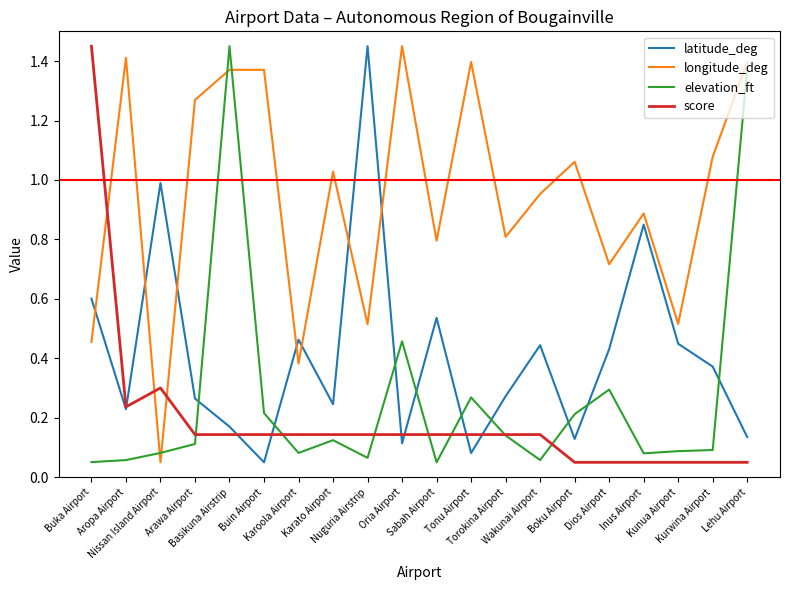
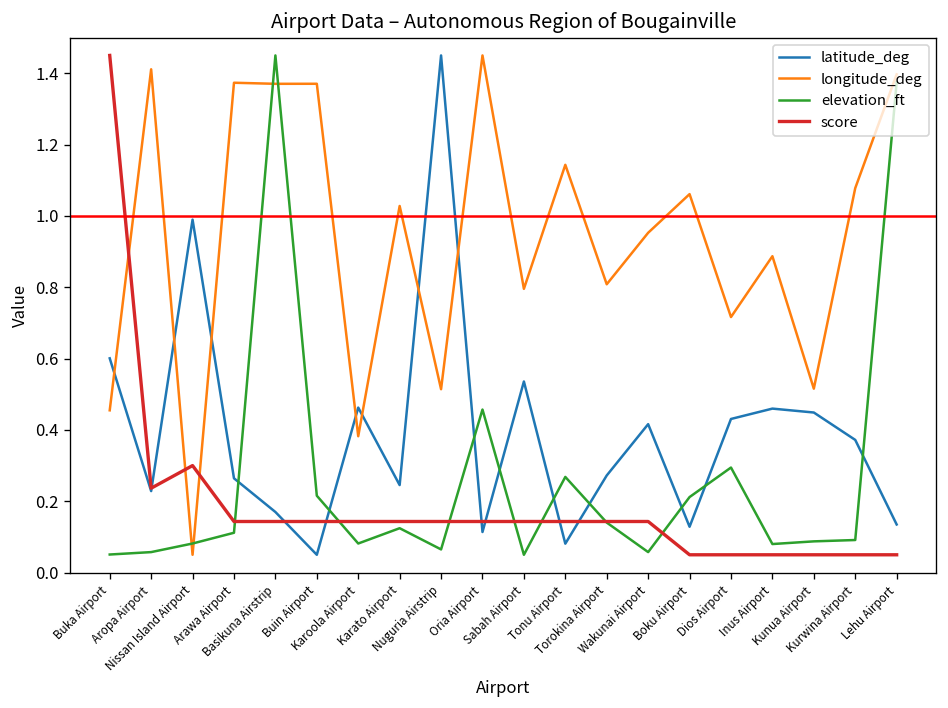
  {
    "latitude_deg": {
      "Buka Airport": 0.60,
      "Nissan Island Airport": 0.99,
      "Arawa Airport": 0.26,
      "Basikuna Airstrip": 0.17,
      "Buin Airport": 0.05,
      "Karoola Airport": 0.46,
      "Karato Airport": 0.25,
      "Nuguria Airstrip": 1.45,
      "Oria Airport": 0.11,
      "Sabah Airport": 0.54,
      "Tonu Airport": 0.08,
      "Torokina Airport": 0.27,
-     "Wakunai Airport": 0.44,
+     "Wakunai Airport": 0.42,
      "Boku Airport": 0.13,
      "Dios Airport": 0.43,
-     "Inus Airport": 0.85,
+     "Inus Airport": 0.46,
      "Kunua Airport": 0.45,
      "Kurwina Airport": 0.37,
      "Lehu Airport": 0.14
    },
    "longitude_deg": {
      "Buka Airport": 0.46,
      "Aropa Airport": 1.41,
      "Nissan Island Airport": 0.05,
-     "Arawa Airport": 1.27,
+     "Arawa Airport": 1.37,
      "Basikuna Airstrip": 1.37,
      "Buin Airport": 1.37,
      "Karoola Airport": 0.38,
      "Karato Airport": 1.03,
      "Nuguria Airstrip": 0.51,
      "Oria Airport": 1.45,
      "Sabah Airport": 0.80,
-     "Tonu Airport": 1.40,
+     "Tonu Airport": 1.14,
      "Torokina Airport": 0.81,
      "Wakunai Airport": 0.95,
      "Boku Airport": 1.06,
      "Dios Airport": 0.72,
      "Inus Airport": 0.89,
      "Kunua Airport": 0.52,
      "Kurwina Airport": 1.08
    },
    "elevation_ft": {
      "Buka Airport": 0.05,
      "Aropa Airport": 0.06,
      "Nissan Island Airport": 0.08,
      "Arawa Airport": 0.11,
      "Basikuna Airstrip": 1.45,
      "Buin Airport": 0.22,
      "Karoola Airport": 0.08,
      "Karato Airport": 0.12,
      "Nuguria Airstrip": 0.07,
      "Oria Airport": 0.46,
      "Sabah Airport": 0.05,
      "Tonu Airport": 0.27,
      "Wakunai Airport": 0.06,
      "Boku Airport": 0.21,
      "Dios Airport": 0.29,
      "Inus Airport": 0.08,
      "Kunua Airport": 0.09,
      "Kurwina Airport": 0.09
    },
    "score": {
      "Buka Airport": 1.45,
      "Nissan Island Airport": 0.30,
      "Arawa Airport": 0.14,
      "Basikuna Airstrip": 0.14,
      "Buin Airport": 0.14,
      "Karoola Airport": 0.14,
      "Karato Airport": 0.14,
      "Nuguria Airstrip": 0.14,
      "Oria Airport": 0.14,
      "Sabah Airport": 0.14,
      "Tonu Airport": 0.14,
      "Wakunai Airport": 0.14,
      "Boku Airport": 0.05,
      "Dios Airport": 0.05,
      "Inus Airport": 0.05,
      "Kunua Airport": 0.05,
      "Kurwina Airport": 0.05,
      "Lehu Airport": 0.05
    }
  }
